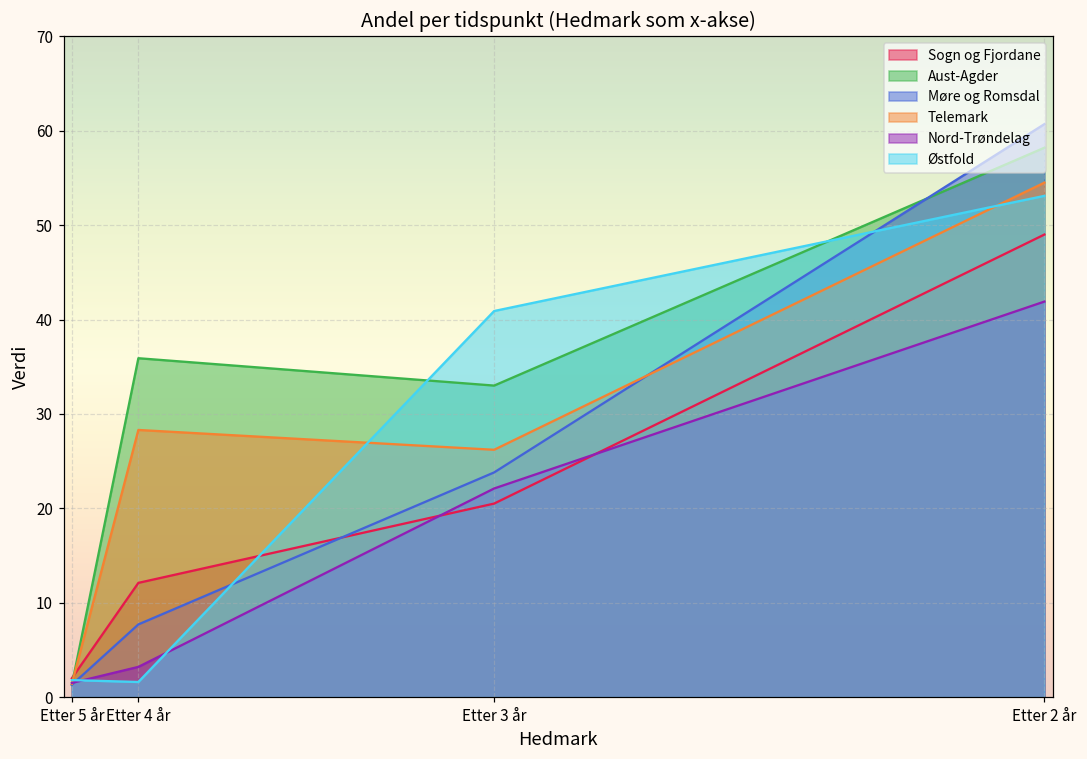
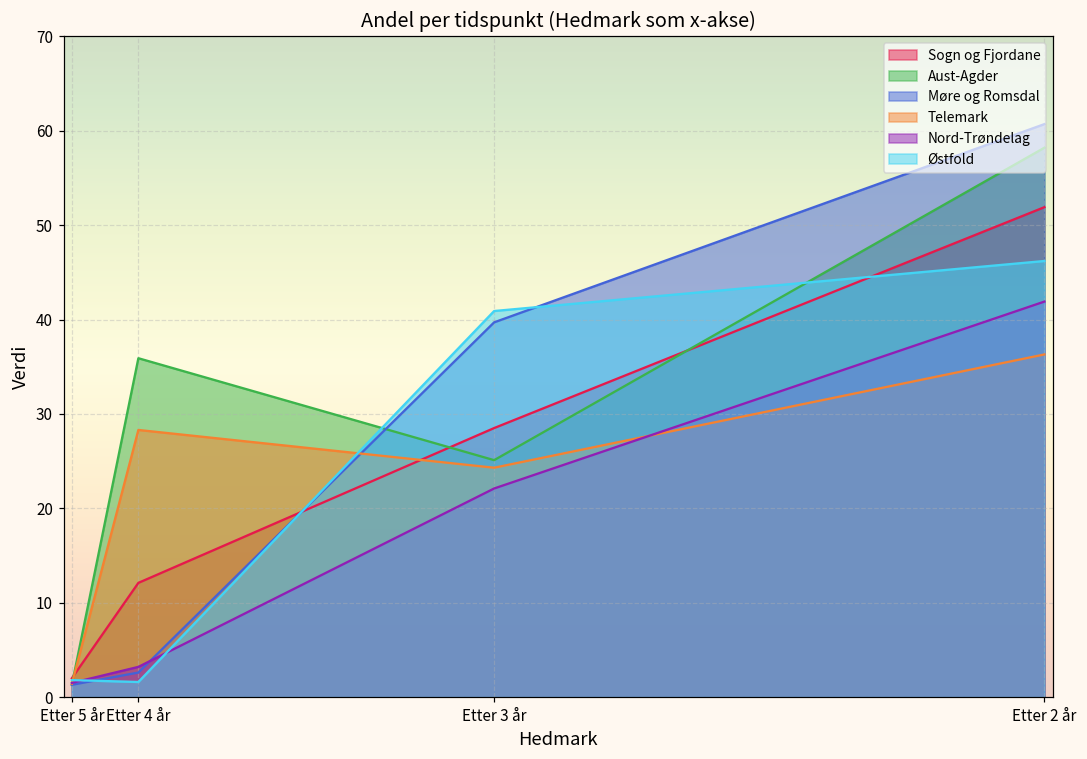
  {
    "Sogn og Fjordane": {
      "Etter 4 år": 12,
-     "Etter 3 år": 21,
-     "Etter 2 år": 49
+     "Etter 3 år": 29,
+     "Etter 2 år": 52
    },
    "Aust-Agder": {
      "Etter 4 år": 36,
-     "Etter 3 år": 33
+     "Etter 3 år": 25
    },
    "Møre og Romsdal": {
-     "Etter 4 år": 8,
-     "Etter 3 år": 24
+     "Etter 4 år": 3,
+     "Etter 3 år": 40
    },
    "Telemark": {
      "Etter 4 år": 28,
-     "Etter 3 år": 26,
-     "Etter 2 år": 55
+     "Etter 3 år": 24,
+     "Etter 2 år": 36
    },
    "Nord-Trøndelag": {
      "Etter 4 år": 3,
      "Etter 3 år": 22,
      "Etter 2 år": 42
    },
    "Østfold": {
      "Etter 4 år": 2,
      "Etter 3 år": 41,
-     "Etter 2 år": 53
+     "Etter 2 år": 46
    }
  }
